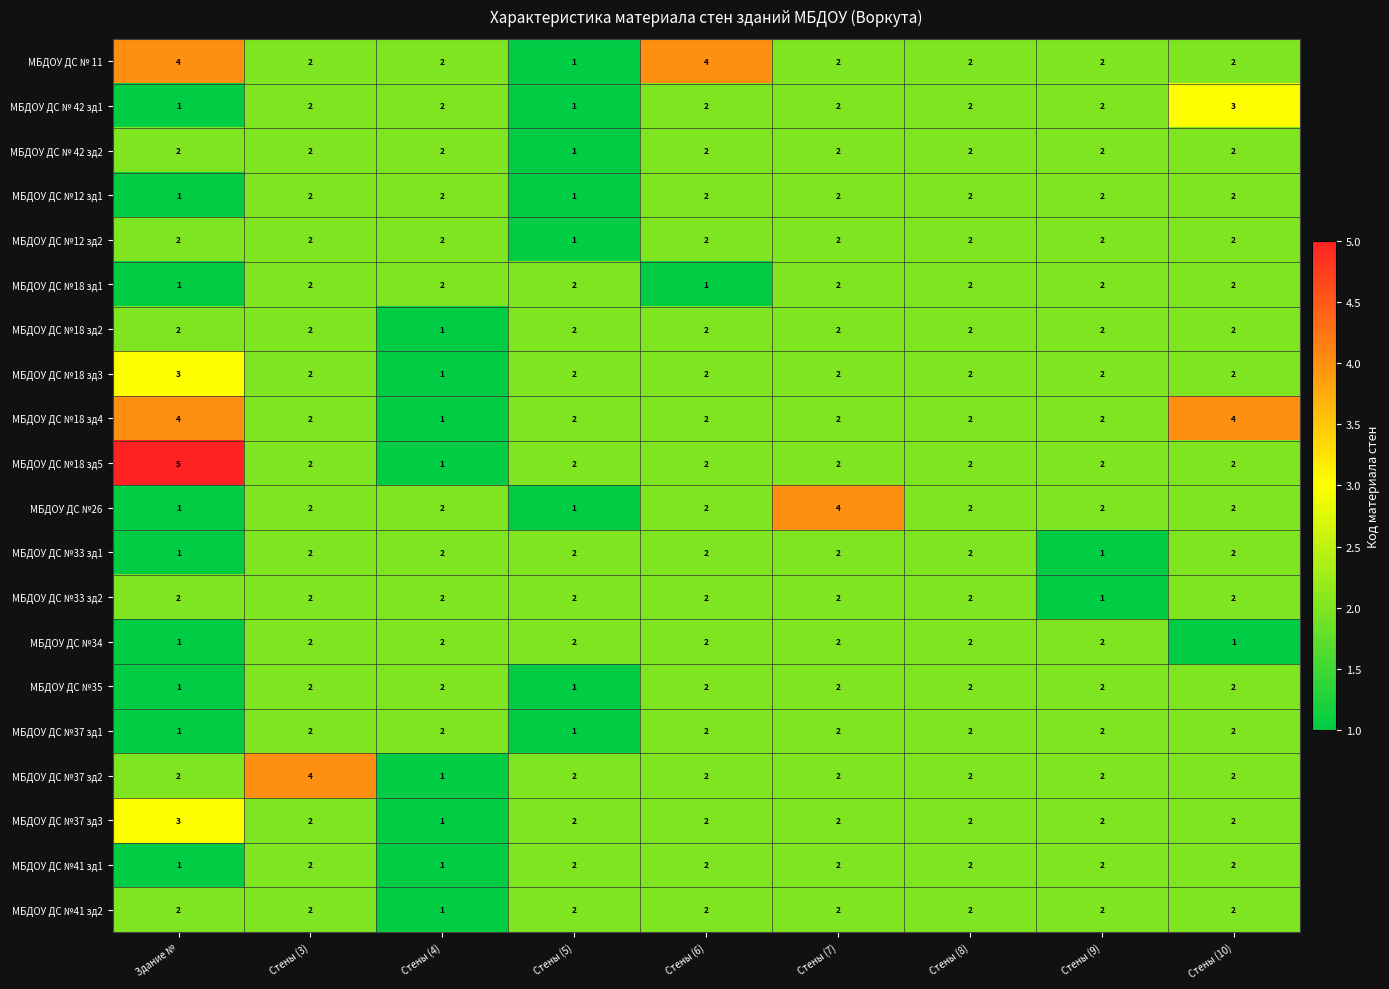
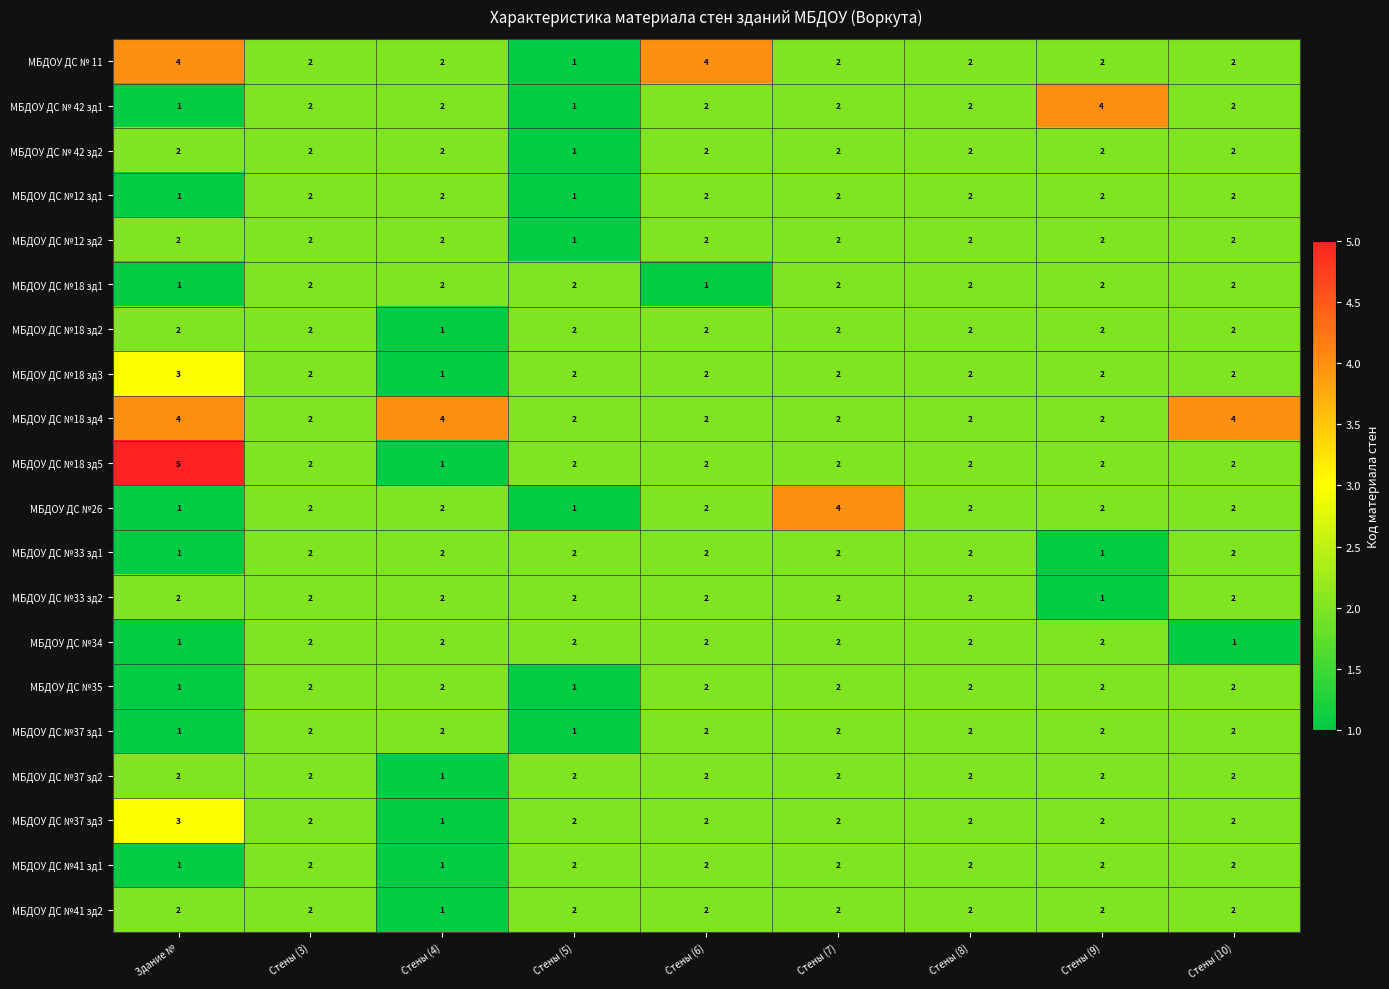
  {
    "МБДОУ ДС № 11": {
      "Здание №": 4,
      "Стены (3)": 2,
      "Стены (4)": 2,
      "Стены (5)": 1,
      "Стены (6)": 4,
      "Стены (7)": 2,
      "Стены (8)": 2,
      "Стены (9)": 2,
      "Стены (10)": 2
    },
    "МБДОУ ДС № 42 зд1": {
      "Здание №": 1,
      "Стены (3)": 2,
      "Стены (4)": 2,
      "Стены (5)": 1,
      "Стены (6)": 2,
      "Стены (7)": 2,
      "Стены (8)": 2,
-     "Стены (9)": 2,
-     "Стены (10)": 3
+     "Стены (9)": 4,
+     "Стены (10)": 2
    },
    "МБДОУ ДС № 42 зд2": {
      "Здание №": 2,
      "Стены (3)": 2,
      "Стены (4)": 2,
      "Стены (5)": 1,
      "Стены (6)": 2,
      "Стены (7)": 2,
      "Стены (8)": 2,
      "Стены (9)": 2,
      "Стены (10)": 2
    },
    "МБДОУ ДС №12 зд1": {
      "Здание №": 1,
      "Стены (3)": 2,
      "Стены (4)": 2,
      "Стены (5)": 1,
      "Стены (6)": 2,
      "Стены (7)": 2,
      "Стены (8)": 2,
      "Стены (9)": 2,
      "Стены (10)": 2
    },
    "МБДОУ ДС №12 зд2": {
      "Здание №": 2,
      "Стены (3)": 2,
      "Стены (4)": 2,
      "Стены (5)": 1,
      "Стены (6)": 2,
      "Стены (7)": 2,
      "Стены (8)": 2,
      "Стены (9)": 2,
      "Стены (10)": 2
    },
    "МБДОУ ДС №18 зд1": {
      "Здание №": 1,
      "Стены (3)": 2,
      "Стены (4)": 2,
      "Стены (5)": 2,
      "Стены (6)": 1,
      "Стены (7)": 2,
      "Стены (8)": 2,
      "Стены (9)": 2,
      "Стены (10)": 2
    },
    "МБДОУ ДС №18 зд2": {
      "Здание №": 2,
      "Стены (3)": 2,
      "Стены (4)": 1,
      "Стены (5)": 2,
      "Стены (6)": 2,
      "Стены (7)": 2,
      "Стены (8)": 2,
      "Стены (9)": 2,
      "Стены (10)": 2
    },
    "МБДОУ ДС №18 зд3": {
      "Здание №": 3,
      "Стены (3)": 2,
      "Стены (4)": 1,
      "Стены (5)": 2,
      "Стены (6)": 2,
      "Стены (7)": 2,
      "Стены (8)": 2,
      "Стены (9)": 2,
      "Стены (10)": 2
    },
    "МБДОУ ДС №18 зд4": {
      "Здание №": 4,
      "Стены (3)": 2,
-     "Стены (4)": 1,
+     "Стены (4)": 4,
      "Стены (5)": 2,
      "Стены (6)": 2,
      "Стены (7)": 2,
      "Стены (8)": 2,
      "Стены (9)": 2,
      "Стены (10)": 4
    },
    "МБДОУ ДС №18 зд5": {
      "Здание №": 5,
      "Стены (3)": 2,
      "Стены (4)": 1,
      "Стены (5)": 2,
      "Стены (6)": 2,
      "Стены (7)": 2,
      "Стены (8)": 2,
      "Стены (9)": 2,
      "Стены (10)": 2
    },
    "МБДОУ ДС №26": {
      "Здание №": 1,
      "Стены (3)": 2,
      "Стены (4)": 2,
      "Стены (5)": 1,
      "Стены (6)": 2,
      "Стены (7)": 4,
      "Стены (8)": 2,
      "Стены (9)": 2,
      "Стены (10)": 2
    },
    "МБДОУ ДС №33 зд1": {
      "Здание №": 1,
      "Стены (3)": 2,
      "Стены (4)": 2,
      "Стены (5)": 2,
      "Стены (6)": 2,
      "Стены (7)": 2,
      "Стены (8)": 2,
      "Стены (9)": 1,
      "Стены (10)": 2
    },
    "МБДОУ ДС №33 зд2": {
      "Здание №": 2,
      "Стены (3)": 2,
      "Стены (4)": 2,
      "Стены (5)": 2,
      "Стены (6)": 2,
      "Стены (7)": 2,
      "Стены (8)": 2,
      "Стены (9)": 1,
      "Стены (10)": 2
    },
    "МБДОУ ДС №34": {
      "Здание №": 1,
      "Стены (3)": 2,
      "Стены (4)": 2,
      "Стены (5)": 2,
      "Стены (6)": 2,
      "Стены (7)": 2,
      "Стены (8)": 2,
      "Стены (9)": 2,
      "Стены (10)": 1
    },
    "МБДОУ ДС №35": {
      "Здание №": 1,
      "Стены (3)": 2,
      "Стены (4)": 2,
      "Стены (5)": 1,
      "Стены (6)": 2,
      "Стены (7)": 2,
      "Стены (8)": 2,
      "Стены (9)": 2,
      "Стены (10)": 2
    },
    "МБДОУ ДС №37 зд1": {
      "Здание №": 1,
      "Стены (3)": 2,
      "Стены (4)": 2,
      "Стены (5)": 1,
      "Стены (6)": 2,
      "Стены (7)": 2,
      "Стены (8)": 2,
      "Стены (9)": 2,
      "Стены (10)": 2
    },
    "МБДОУ ДС №37 зд2": {
      "Здание №": 2,
-     "Стены (3)": 4,
+     "Стены (3)": 2,
      "Стены (4)": 1,
      "Стены (5)": 2,
      "Стены (6)": 2,
      "Стены (7)": 2,
      "Стены (8)": 2,
      "Стены (9)": 2,
      "Стены (10)": 2
    },
    "МБДОУ ДС №37 зд3": {
      "Здание №": 3,
      "Стены (3)": 2,
      "Стены (4)": 1,
      "Стены (5)": 2,
      "Стены (6)": 2,
      "Стены (7)": 2,
      "Стены (8)": 2,
      "Стены (9)": 2,
      "Стены (10)": 2
    },
    "МБДОУ ДС №41 зд1": {
      "Здание №": 1,
      "Стены (3)": 2,
      "Стены (4)": 1,
      "Стены (5)": 2,
      "Стены (6)": 2,
      "Стены (7)": 2,
      "Стены (8)": 2,
      "Стены (9)": 2,
      "Стены (10)": 2
    },
    "МБДОУ ДС №41 зд2": {
      "Здание №": 2,
      "Стены (3)": 2,
      "Стены (4)": 1,
      "Стены (5)": 2,
      "Стены (6)": 2,
      "Стены (7)": 2,
      "Стены (8)": 2,
      "Стены (9)": 2,
      "Стены (10)": 2
    }
  }
